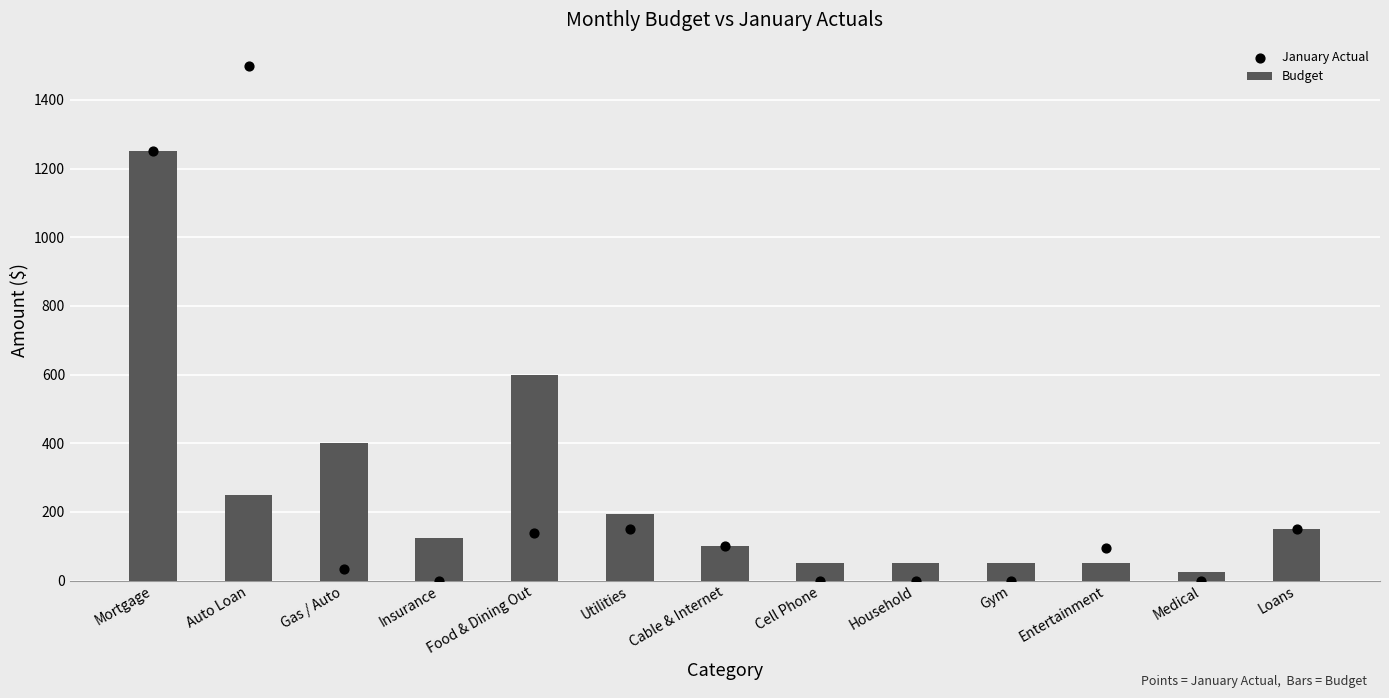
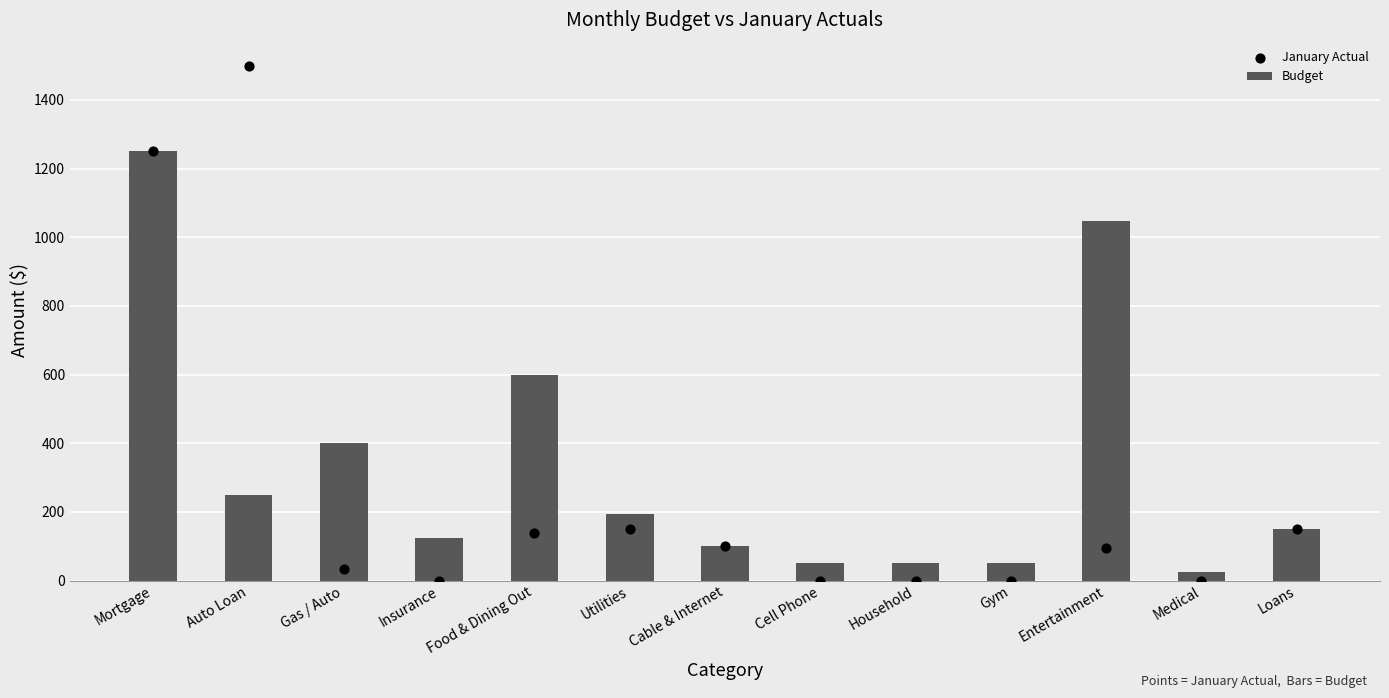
  {
    "Budget": {
      "Mortgage": 1250,
      "Auto Loan": 250,
      "Gas / Auto": 400,
      "Insurance": 130,
      "Food & Dining Out": 600,
      "Utilities": 200,
      "Cable & Internet": 100,
      "Cell Phone": 50,
      "Household": 50,
      "Gym": 50,
-     "Entertainment": 50,
+     "Entertainment": 1050,
      "Medical": 30,
      "Loans": 150
    }
  }
